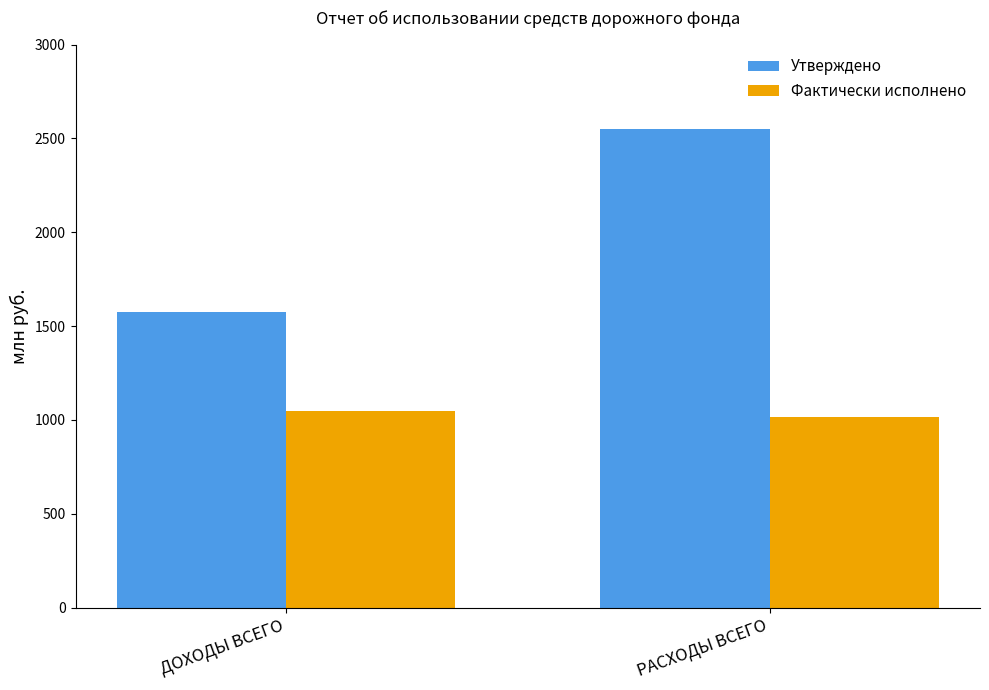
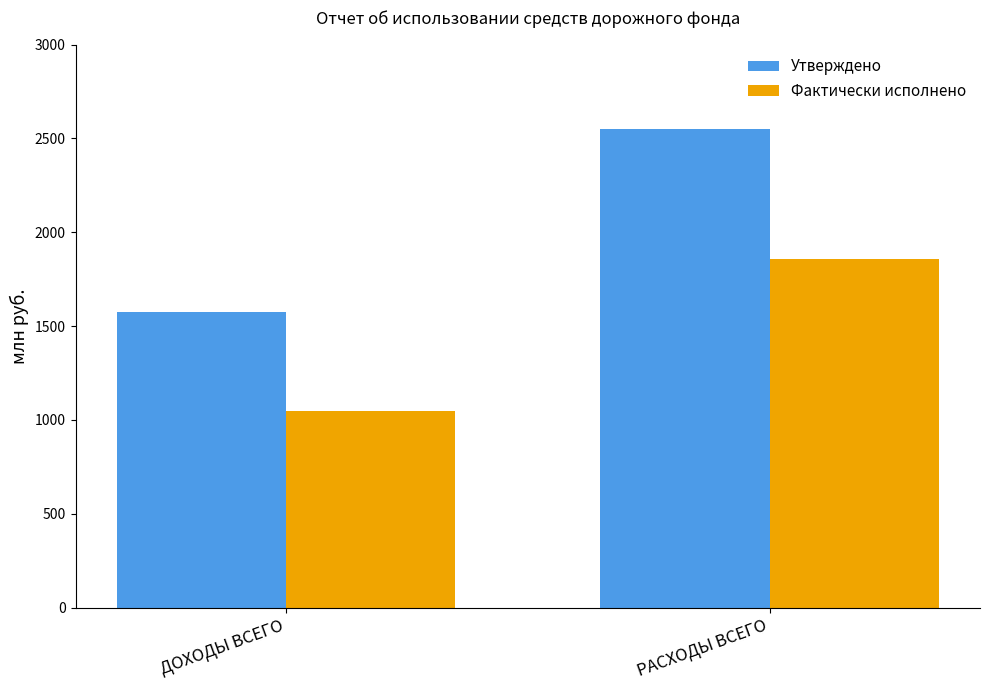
  {
    "Утверждено": {
      "ДОХОДЫ ВСЕГО": 1580,
      "РАСХОДЫ ВСЕГО": 2550
    },
    "Фактически исполнено": {
      "ДОХОДЫ ВСЕГО": 1050,
-     "РАСХОДЫ ВСЕГО": 1020
+     "РАСХОДЫ ВСЕГО": 1860
    }
  }
